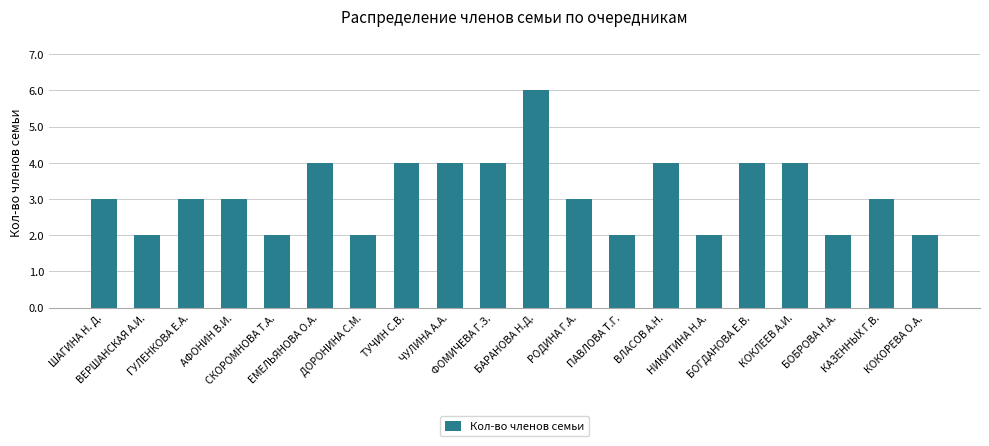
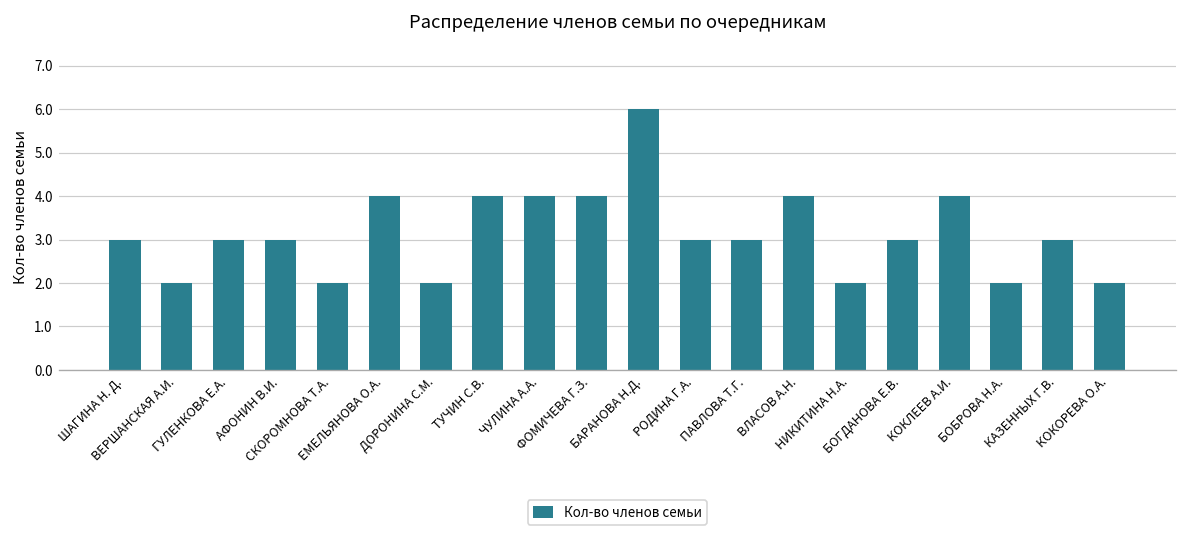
  {
    "ШАГИНА Н. Д.": 3,
    "ВЕРШАНСКАЯ А.И.": 2,
    "ГУЛЕНКОВА Е.А.": 3,
    "АФОНИН В.И.": 3,
    "СКОРОМНОВА Т.А.": 2,
    "ЕМЕЛЬЯНОВА О.А.": 4,
    "ДОРОНИНА С.М.": 2,
    "ТУЧИН С.В.": 4,
    "ЧУЛИНА А.А.": 4,
    "ФОМИЧЕВА Г.З.": 4,
    "БАРАНОВА Н.Д.": 6,
    "РОДИНА Г.А.": 3,
-   "ПАВЛОВА Т.Г.": 2,
+   "ПАВЛОВА Т.Г.": 3,
    "ВЛАСОВ А.Н.": 4,
    "НИКИТИНА Н.А.": 2,
-   "БОГДАНОВА Е.В.": 4,
+   "БОГДАНОВА Е.В.": 3,
    "КОКЛЕЕВ А.И.": 4,
    "БОБРОВА Н.А.": 2,
    "КАЗЕННЫХ Г.В.": 3,
    "КОКОРЕВА О.А.": 2
  }
